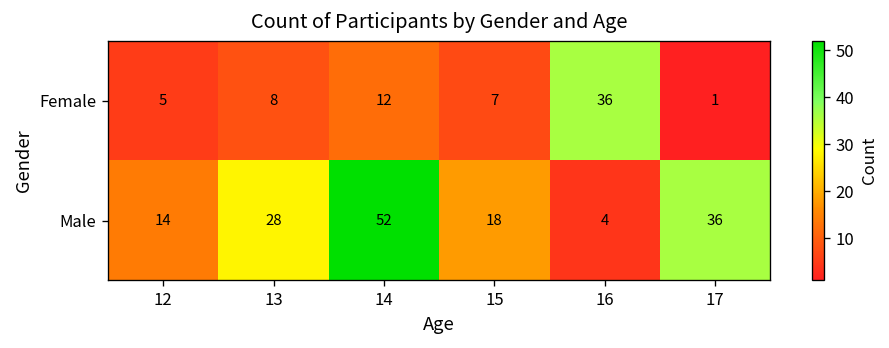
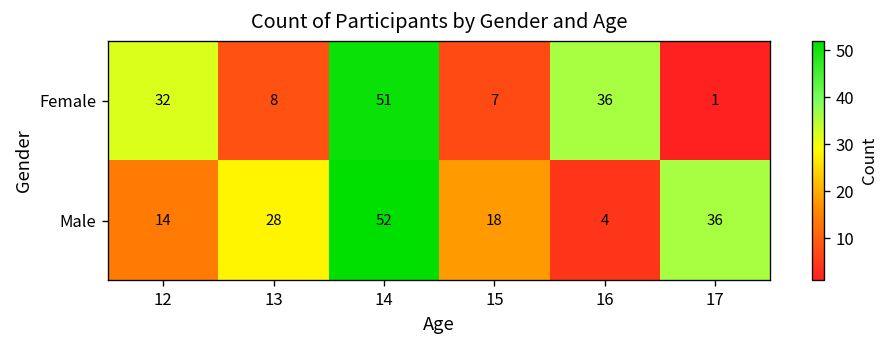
  {
    "Female": {
-     "12": 5,
+     "12": 32,
      "13": 8,
-     "14": 12,
+     "14": 51,
      "15": 7,
      "16": 36,
      "17": 1
    },
    "Male": {
      "12": 14,
      "13": 28,
      "14": 52,
      "15": 18,
      "16": 4,
      "17": 36
    }
  }
